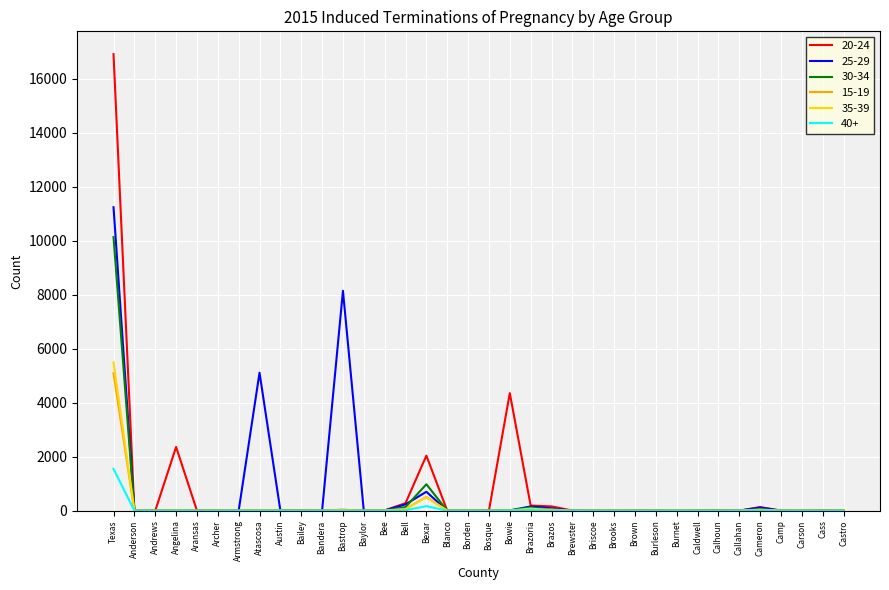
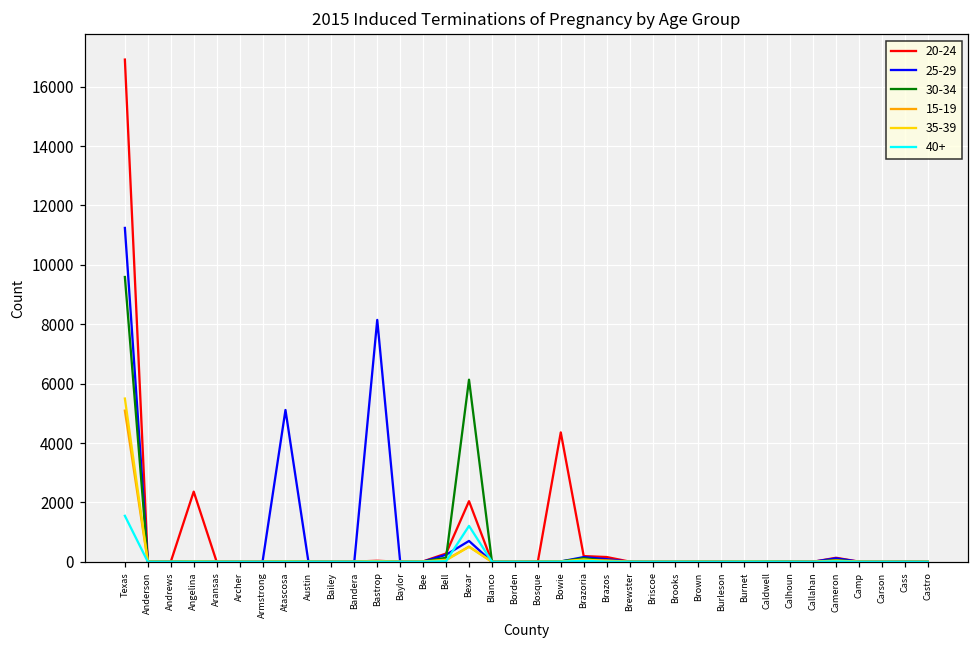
  {
    "20-24": {
      "Texas": 16900,
      "Angelina": 2400,
      "Bexar": 2000,
      "Bowie": 4400
    },
    "25-29": {
      "Texas": 11200,
      "Atascosa": 5100,
      "Bastrop": 8100,
      "Bexar": 700
    },
    "30-34": {
-     "Texas": 10100,
-     "Bexar": 1000
+     "Texas": 9600,
+     "Bexar": 6100
    },
    "40+": {
      "Texas": 1500,
-     "Bexar": 200
+     "Bexar": 1200
    }
  }
